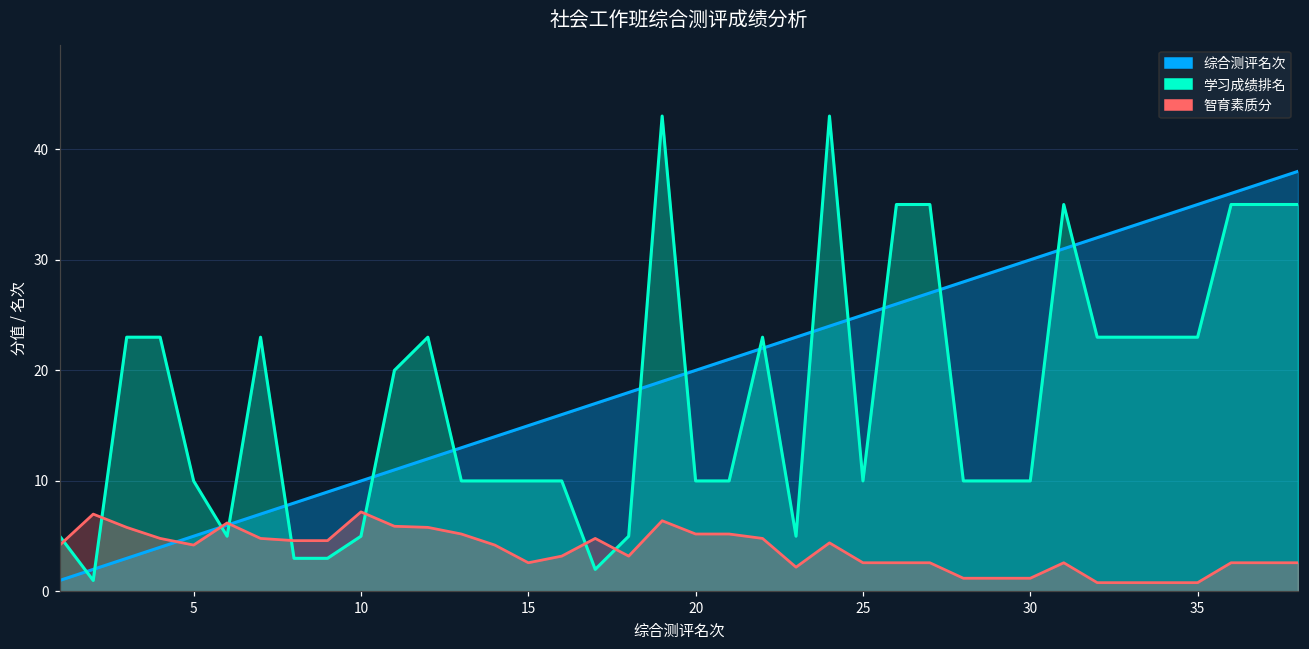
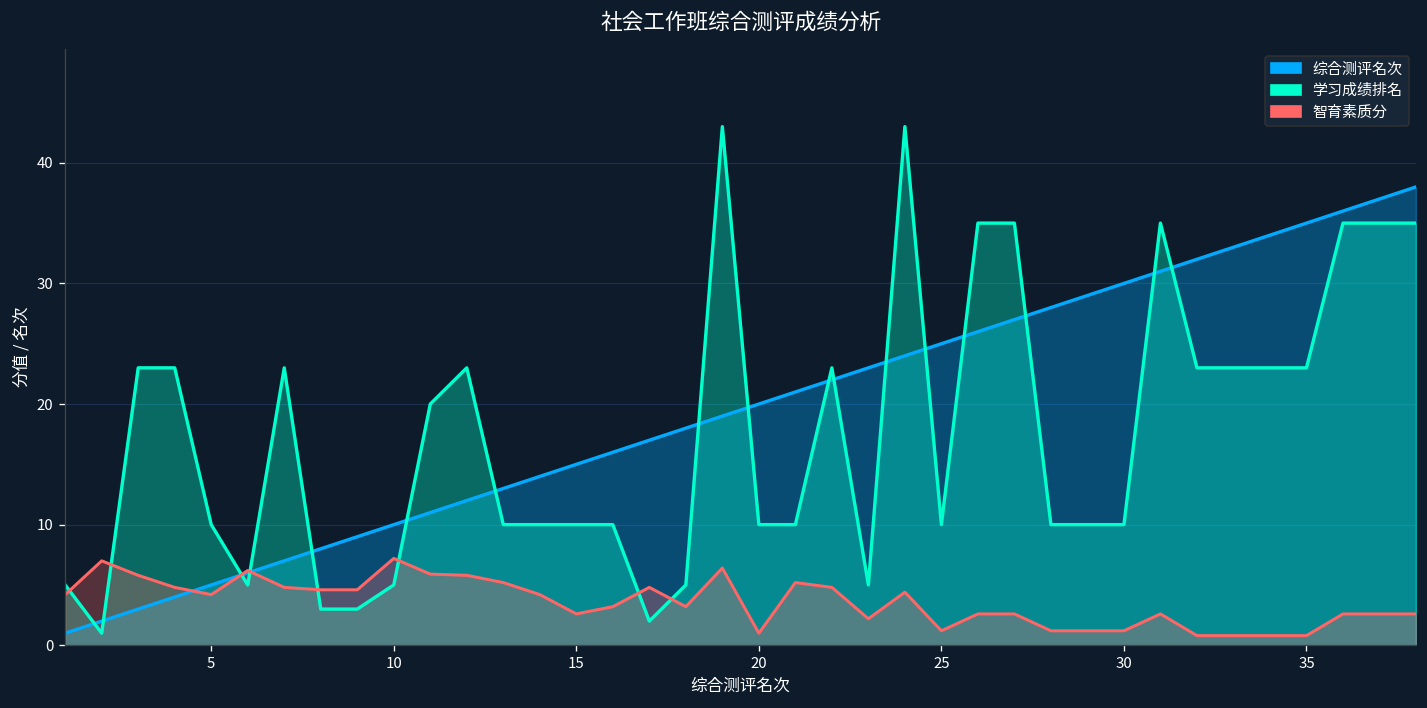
  {
    "智育素质分": {
      "5": 4.2,
      "10": 7.2,
      "15": 2.6,
-     "20": 5.2,
-     "25": 2.6,
+     "20": 1.0,
+     "25": 1.2,
      "30": 1.2,
      "35": 0.8
    }
  }
